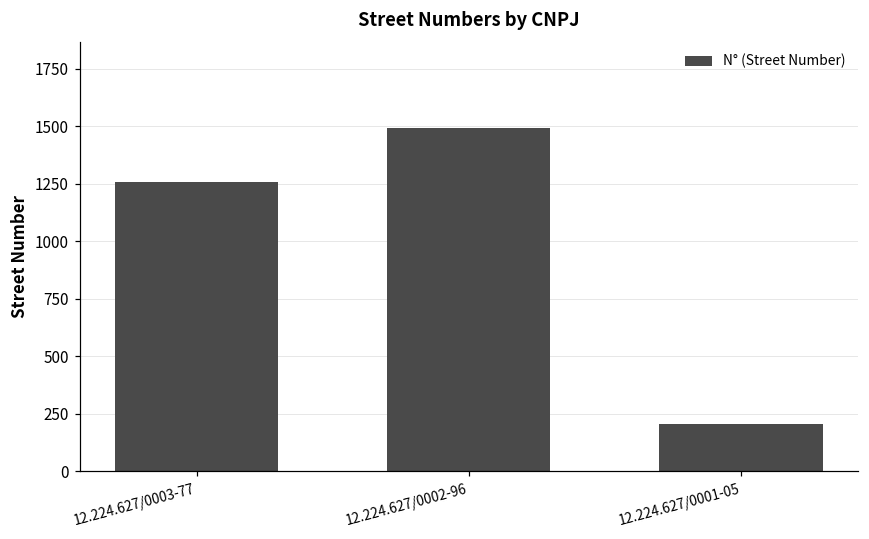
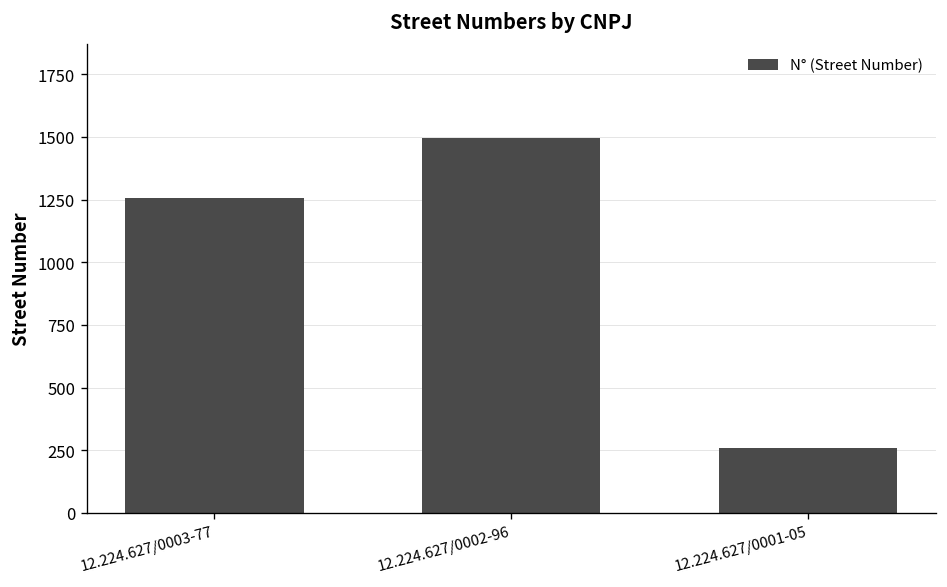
  {
    "12.224.627/0003-77": 1260,
    "12.224.627/0002-96": 1500,
-   "12.224.627/0001-05": 200
+   "12.224.627/0001-05": 260
  }
